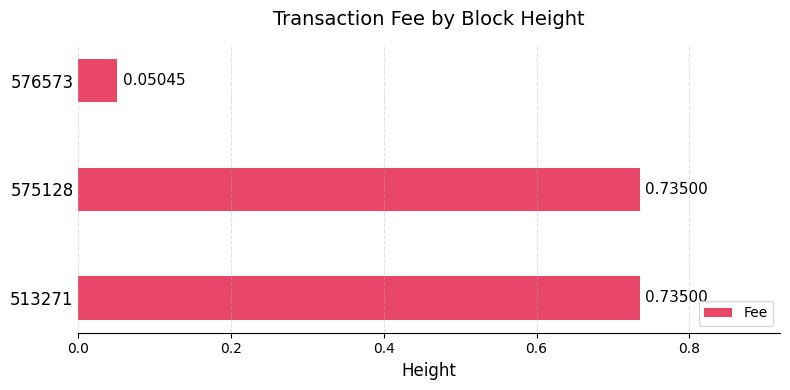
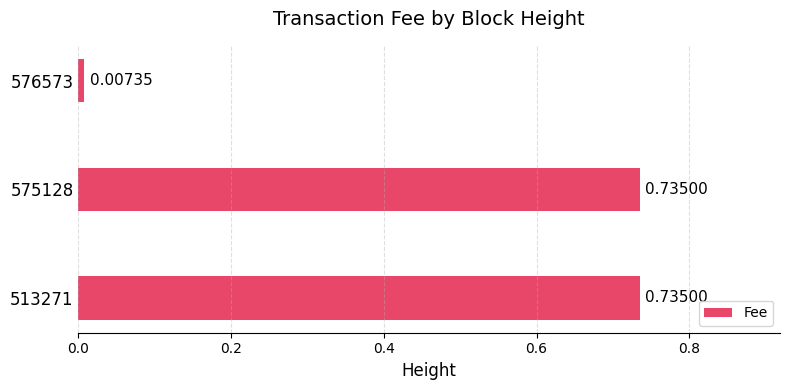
  {
-   "576573": 0.05045,
+   "576573": 0.00735,
    "575128": 0.73500
  }
